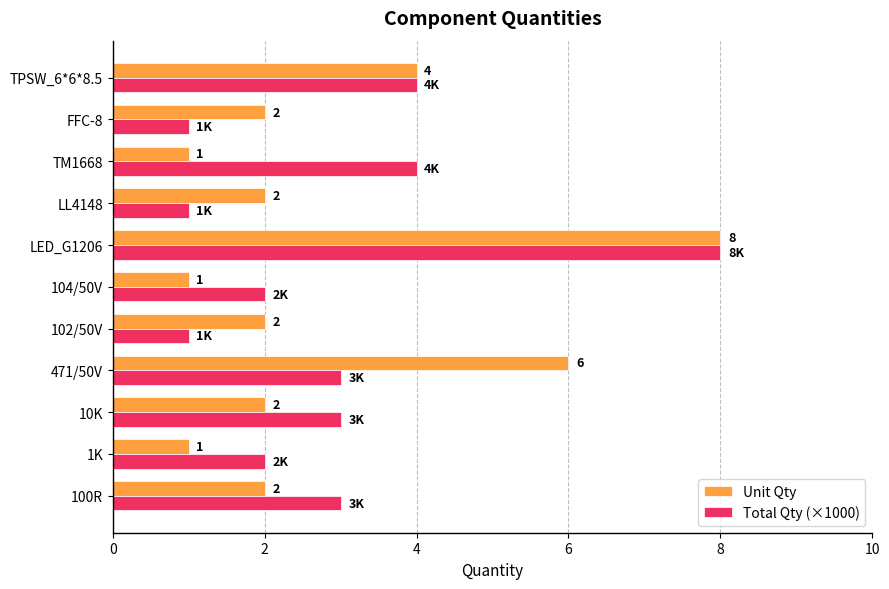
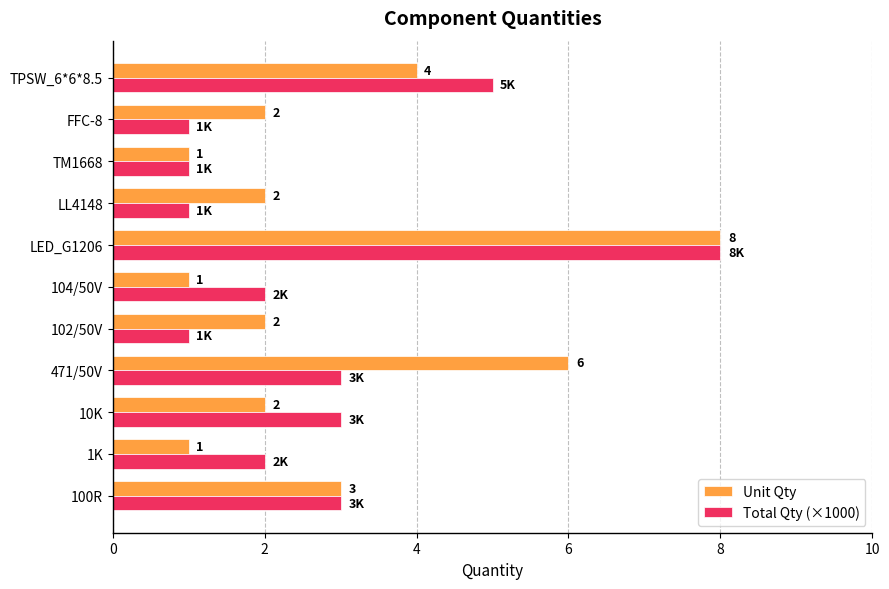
  {
    "Unit Qty": {
      "TPSW_6*6*8.5": "4",
      "FFC-8": "2",
      "TM1668": "1",
      "LL4148": "2",
      "LED_G1206": "8",
      "104/50V": "1",
      "102/50V": "2",
      "471/50V": "6",
      "10K": "2",
      "1K": "1",
-     "100R": "2"
+     "100R": "3"
    },
    "Total Qty (×1000)": {
-     "TPSW_6*6*8.5": "4K",
+     "TPSW_6*6*8.5": "5K",
      "FFC-8": "1K",
-     "TM1668": "4K",
+     "TM1668": "1K",
      "LL4148": "1K",
      "LED_G1206": "8K",
      "104/50V": "2K",
      "102/50V": "1K",
      "471/50V": "3K",
      "10K": "3K",
      "1K": "2K",
      "100R": "3K"
    }
  }
